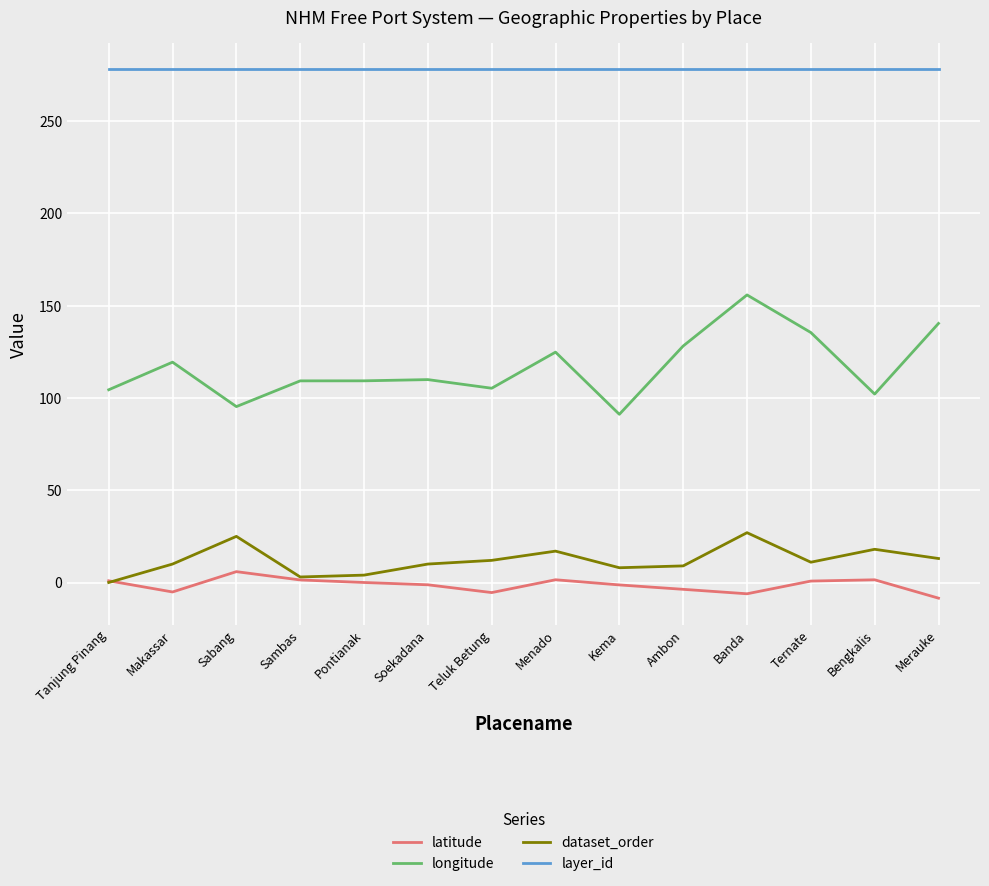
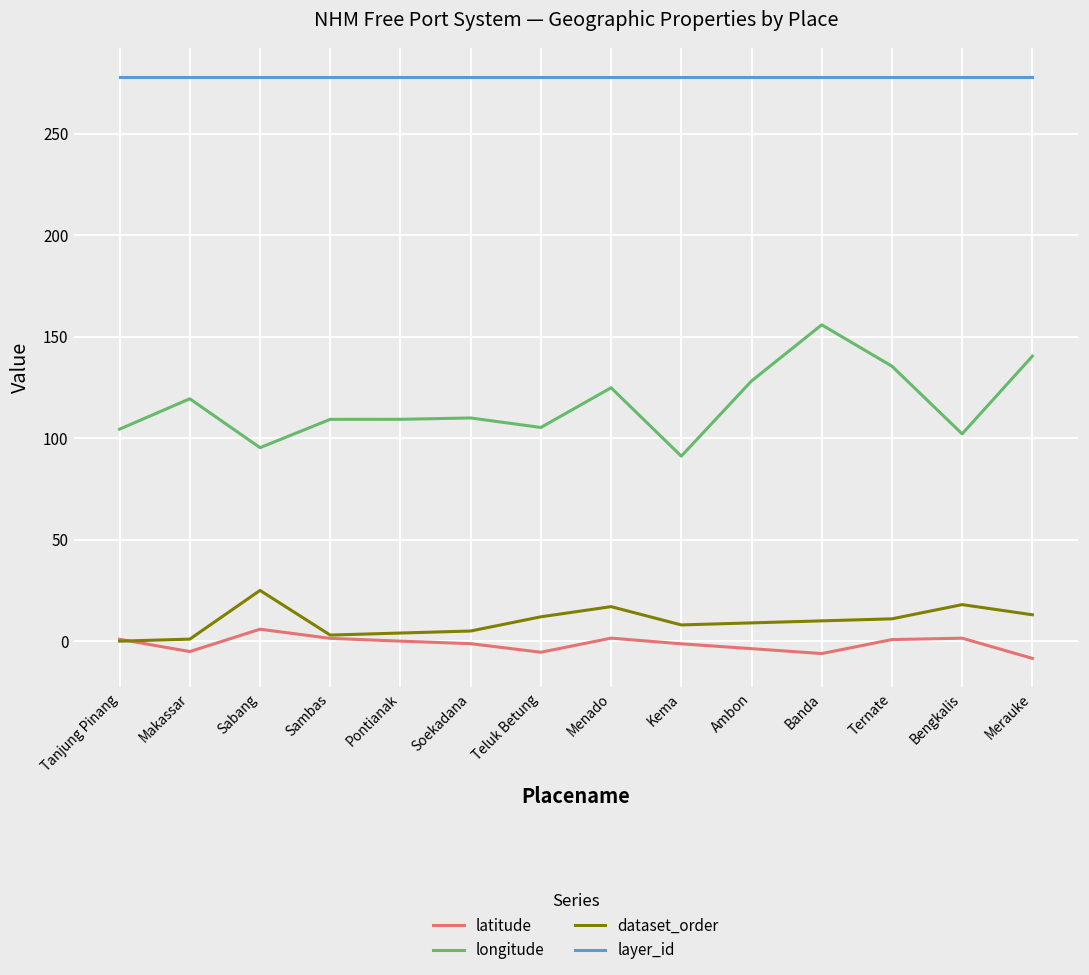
  {
    "latitude": {
      "Makassar": -5,
      "Sabang": 6,
      "Sambas": 1,
      "Pontianak": 0,
      "Soekadana": -1,
      "Teluk Betung": -5,
      "Menado": 1,
      "Kema": -1,
      "Ambon": -4,
      "Banda": -6,
      "Ternate": 1,
      "Bengkalis": 1,
      "Merauke": -8
    },
    "longitude": {
      "Tanjung Pinang": 104,
      "Makassar": 119,
      "Sabang": 95,
      "Sambas": 109,
      "Pontianak": 109,
      "Soekadana": 110,
      "Teluk Betung": 105,
      "Menado": 125,
      "Kema": 91,
      "Ambon": 128,
      "Banda": 156,
      "Ternate": 135,
      "Bengkalis": 102,
      "Merauke": 140
    },
    "dataset_order": {
-     "Makassar": 10,
+     "Makassar": 1,
      "Sabang": 25,
      "Sambas": 3,
      "Pontianak": 4,
-     "Soekadana": 10,
+     "Soekadana": 5,
      "Teluk Betung": 12,
      "Menado": 17,
      "Kema": 8,
      "Ambon": 9,
-     "Banda": 27,
+     "Banda": 10,
      "Ternate": 11,
      "Bengkalis": 18,
      "Merauke": 13
    },
    "layer_id": {
      "Tanjung Pinang": 278,
      "Makassar": 278,
      "Sabang": 278,
      "Sambas": 278,
      "Pontianak": 278,
      "Soekadana": 278,
      "Teluk Betung": 278,
      "Menado": 278,
      "Kema": 278,
      "Ambon": 278,
      "Banda": 278,
      "Ternate": 278,
      "Bengkalis": 278,
      "Merauke": 278
    }
  }
